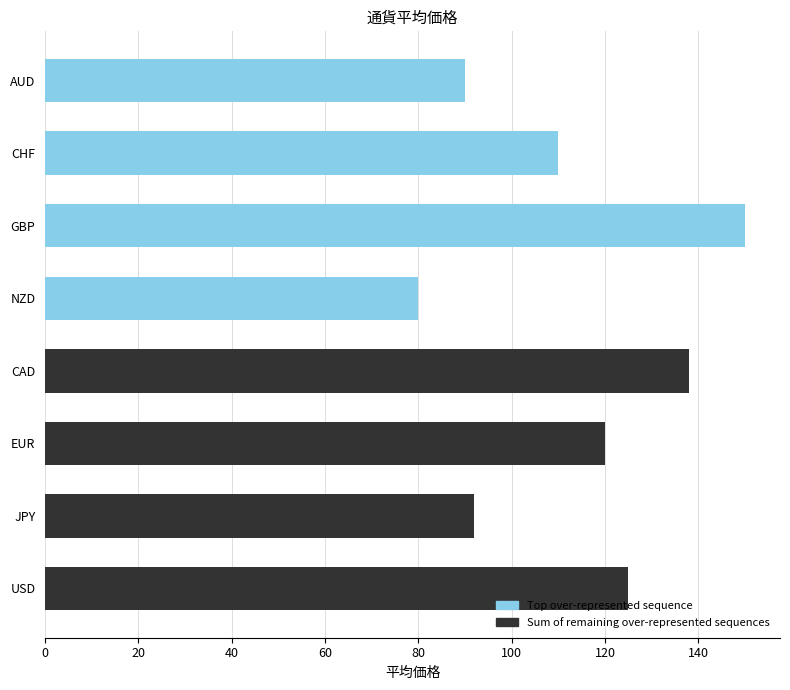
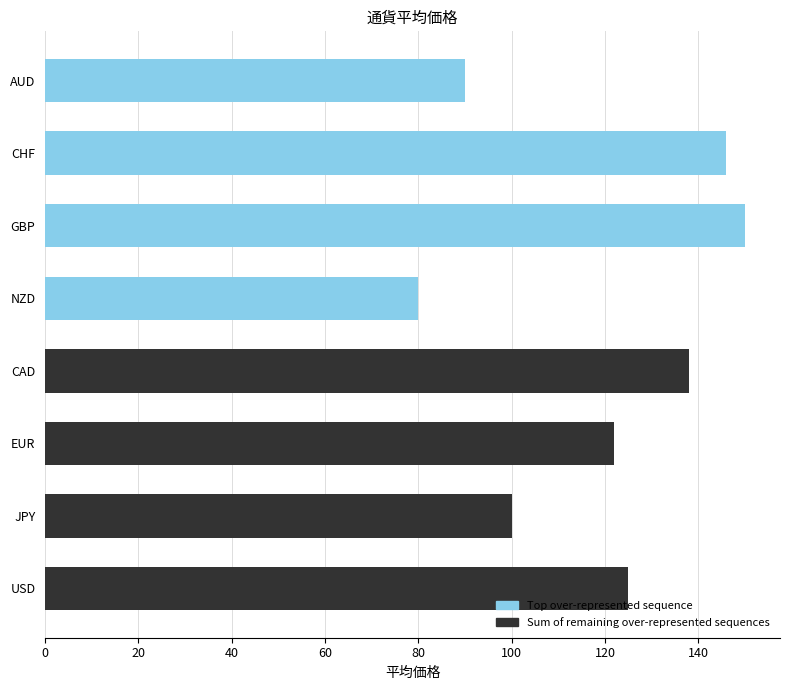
  {
    "Top over-represented sequence": {
      "AUD": 90,
-     "CHF": 110,
+     "CHF": 146,
      "GBP": 150,
      "NZD": 80
    },
    "Sum of remaining over-represented sequences": {
      "CAD": 138,
-     "EUR": 120,
-     "JPY": 92,
+     "EUR": 122,
+     "JPY": 100,
      "USD": 125
    }
  }
